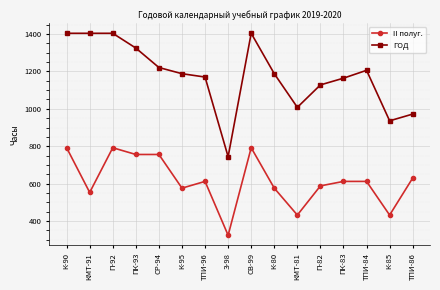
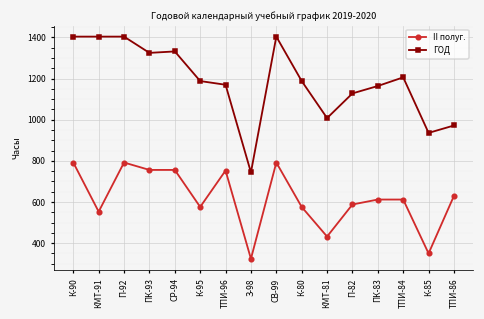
  {
    "II полуг.": {
      "К-90": 790,
      "КМТ-91": 550,
      "П-92": 790,
      "ПК-93": 760,
      "СР-94": 760,
      "К-95": 580,
-     "ТПИ-96": 610,
+     "ТПИ-96": 750,
      "З-98": 320,
      "СВ-99": 790,
      "К-80": 580,
      "КМТ-81": 430,
      "П-82": 590,
      "ПК-83": 610,
      "ТПИ-84": 610,
-     "К-85": 430,
+     "К-85": 350,
      "ТПИ-86": 630
    },
    "ГОД": {
      "К-90": 1400,
      "КМТ-91": 1400,
      "П-92": 1400,
      "ПК-93": 1330,
-     "СР-94": 1220,
+     "СР-94": 1330,
      "К-95": 1190,
      "ТПИ-96": 1170,
      "З-98": 740,
      "СВ-99": 1400,
      "К-80": 1190,
      "КМТ-81": 1010,
      "П-82": 1130,
      "ПК-83": 1160,
      "ТПИ-84": 1210,
      "К-85": 940,
      "ТПИ-86": 970
    }
  }
